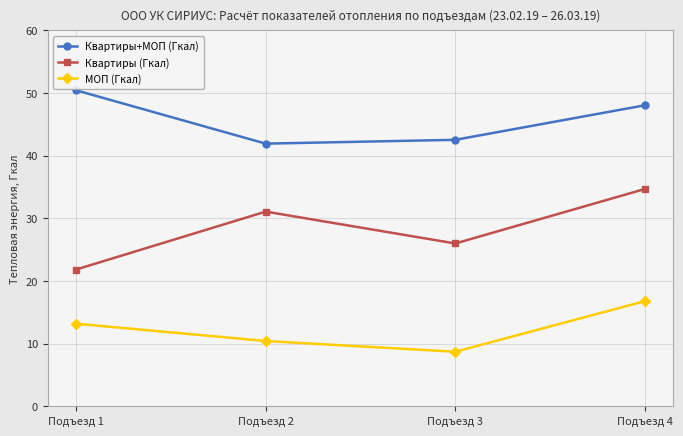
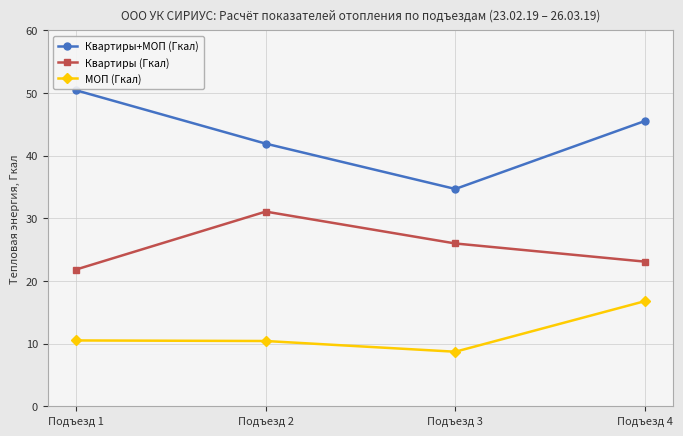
  {
    "Квартиры+МОП (Гкал)": {
      "Подъезд 1": 50,
      "Подъезд 2": 42,
-     "Подъезд 3": 43,
-     "Подъезд 4": 48
+     "Подъезд 3": 35,
+     "Подъезд 4": 46
    },
    "Квартиры (Гкал)": {
      "Подъезд 1": 22,
      "Подъезд 2": 31,
      "Подъезд 3": 26,
-     "Подъезд 4": 35
+     "Подъезд 4": 23
    },
    "МОП (Гкал)": {
-     "Подъезд 1": 13,
+     "Подъезд 1": 11,
      "Подъезд 2": 10,
      "Подъезд 3": 9,
      "Подъезд 4": 17
    }
  }
